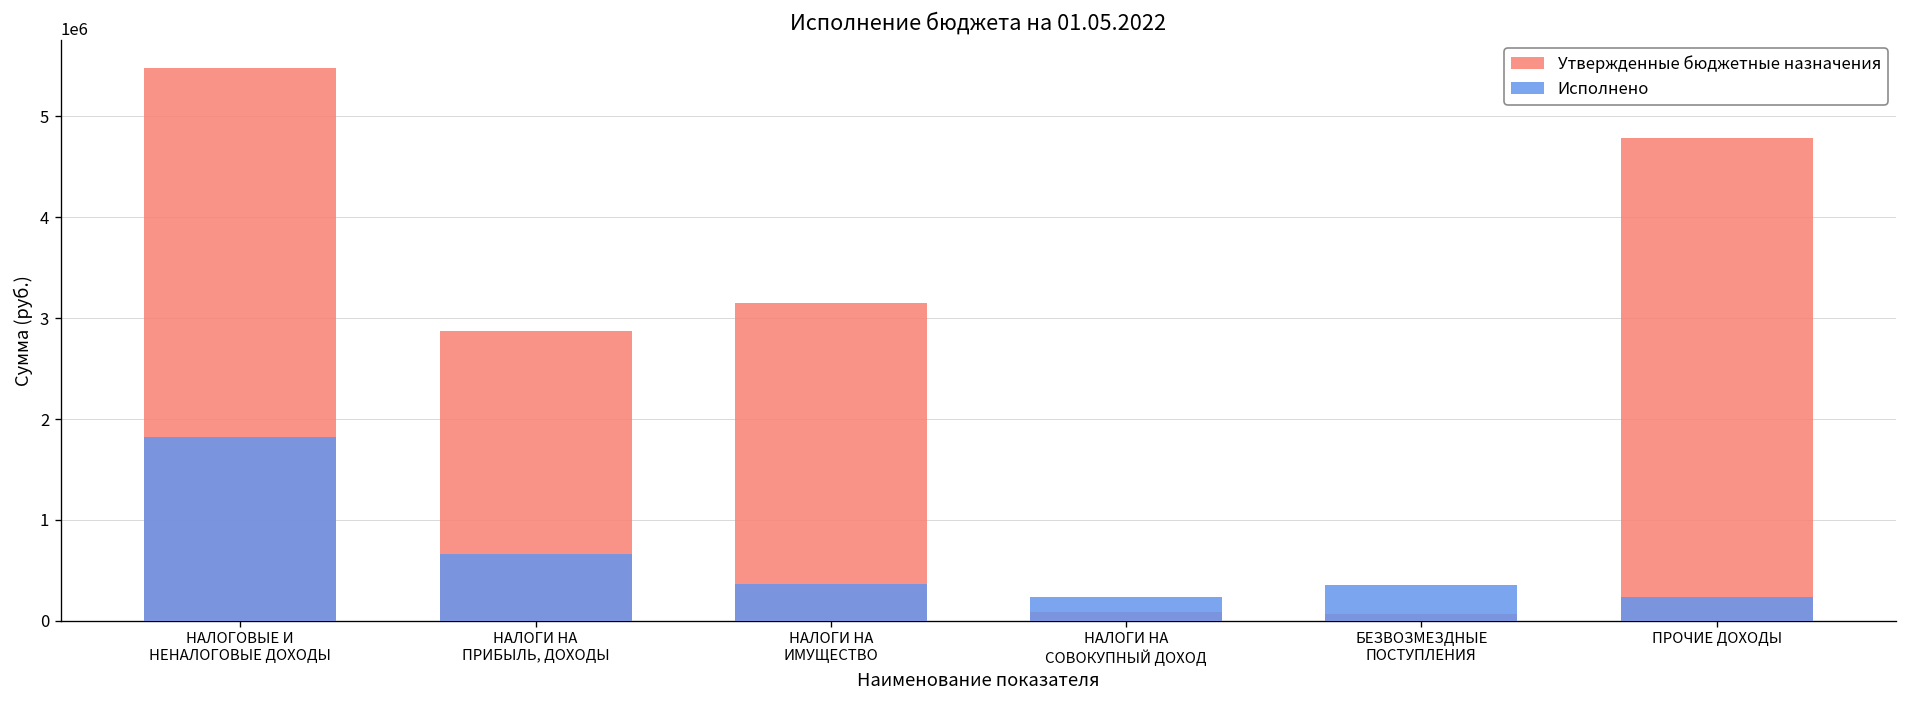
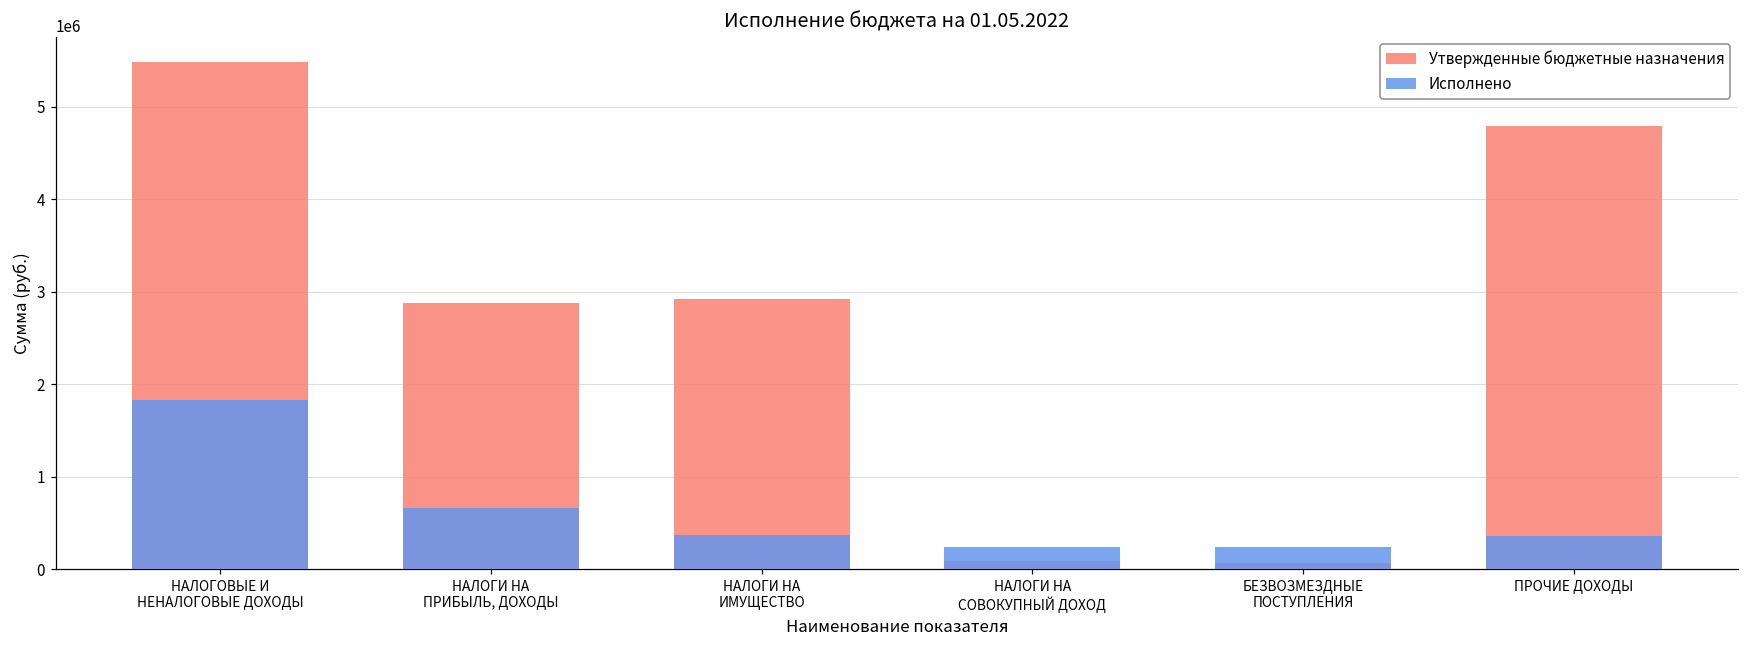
  {
    "Утвержденные бюджетные назначения": {
      "НАЛОГОВЫЕ И НЕНАЛОГОВЫЕ ДОХОДЫ": 5500000,
      "НАЛОГИ НА ПРИБЫЛЬ, ДОХОДЫ": 2900000,
-     "НАЛОГИ НА ИМУЩЕСТВО": 3200000,
+     "НАЛОГИ НА ИМУЩЕСТВО": 2900000,
      "ПРОЧИЕ ДОХОДЫ": 4800000
    },
    "Исполнено": {
      "НАЛОГИ НА СОВОКУПНЫЙ ДОХОД": 200000,
-     "БЕЗВОЗМЕЗДНЫЕ ПОСТУПЛЕНИЯ": 400000,
-     "ПРОЧИЕ ДОХОДЫ": 200000
+     "БЕЗВОЗМЕЗДНЫЕ ПОСТУПЛЕНИЯ": 200000,
+     "ПРОЧИЕ ДОХОДЫ": 400000
    }
  }
